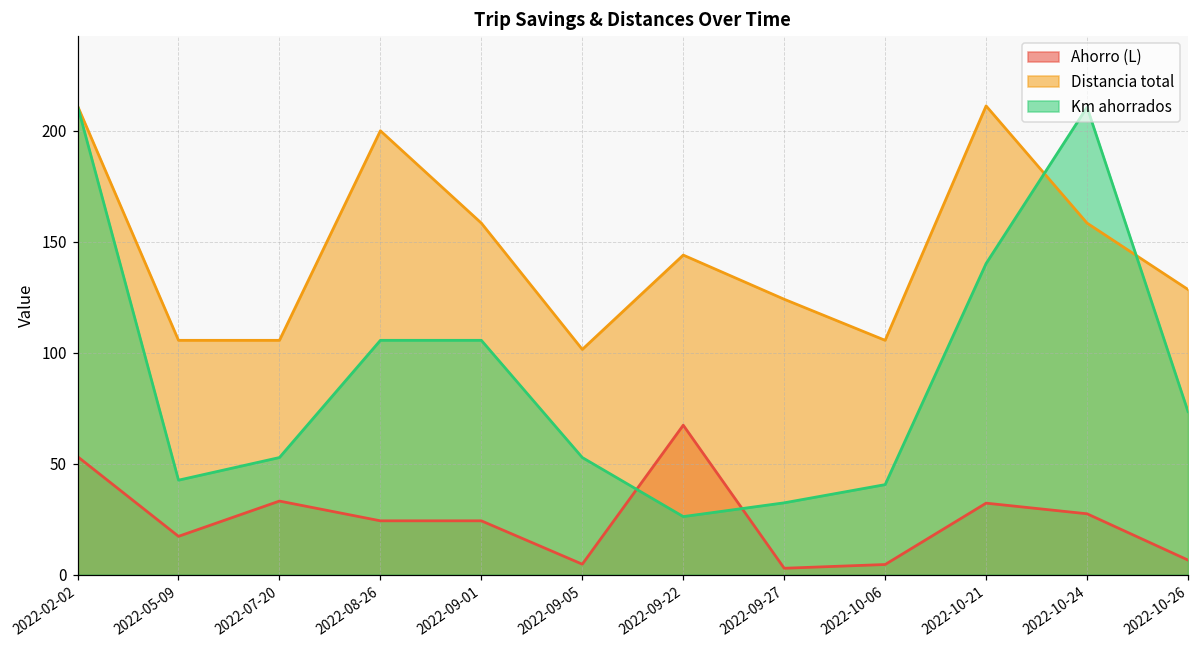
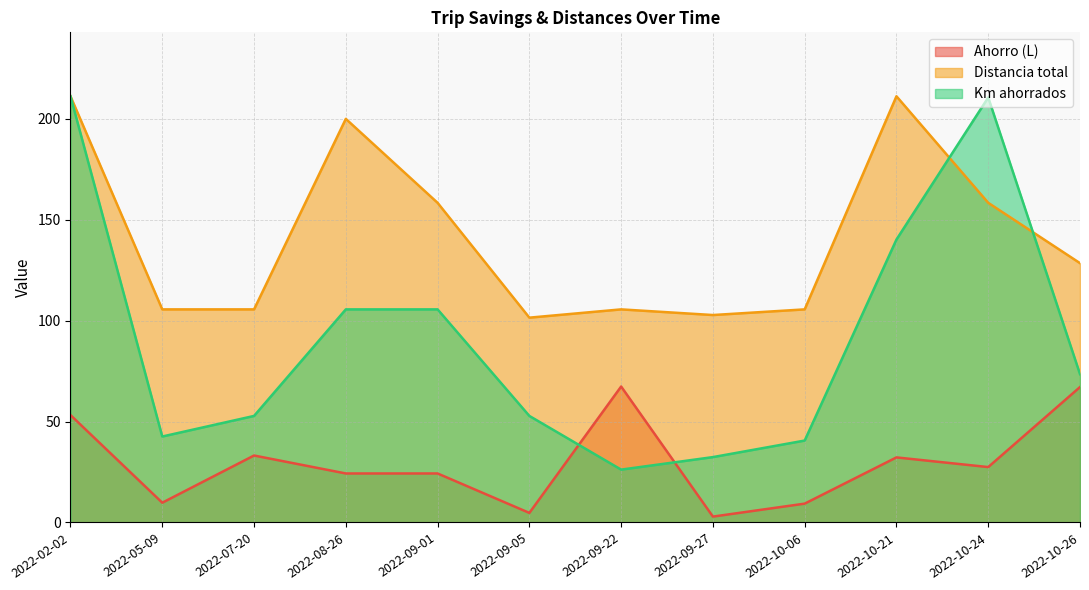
  {
    "Ahorro (L)": {
      "2022-02-02": 53,
-     "2022-05-09": 17,
+     "2022-05-09": 10,
      "2022-07-20": 33,
      "2022-08-26": 24,
      "2022-09-01": 24,
      "2022-09-05": 5,
      "2022-09-22": 67,
      "2022-09-27": 3,
-     "2022-10-06": 5,
+     "2022-10-06": 9,
      "2022-10-21": 32,
      "2022-10-24": 27,
-     "2022-10-26": 7
+     "2022-10-26": 67
    },
    "Distancia total": {
      "2022-05-09": 106,
      "2022-07-20": 106,
      "2022-08-26": 200,
      "2022-09-01": 158,
      "2022-09-05": 102,
-     "2022-09-22": 144,
-     "2022-09-27": 124,
+     "2022-09-22": 106,
+     "2022-09-27": 103,
      "2022-10-06": 106,
      "2022-10-21": 211,
      "2022-10-24": 158,
      "2022-10-26": 129
    },
    "Km ahorrados": {
      "2022-05-09": 43,
      "2022-07-20": 53,
      "2022-08-26": 106,
      "2022-09-01": 106,
      "2022-09-05": 53,
      "2022-09-22": 26,
      "2022-09-27": 32,
      "2022-10-06": 41,
      "2022-10-21": 140,
      "2022-10-26": 74
    }
  }
